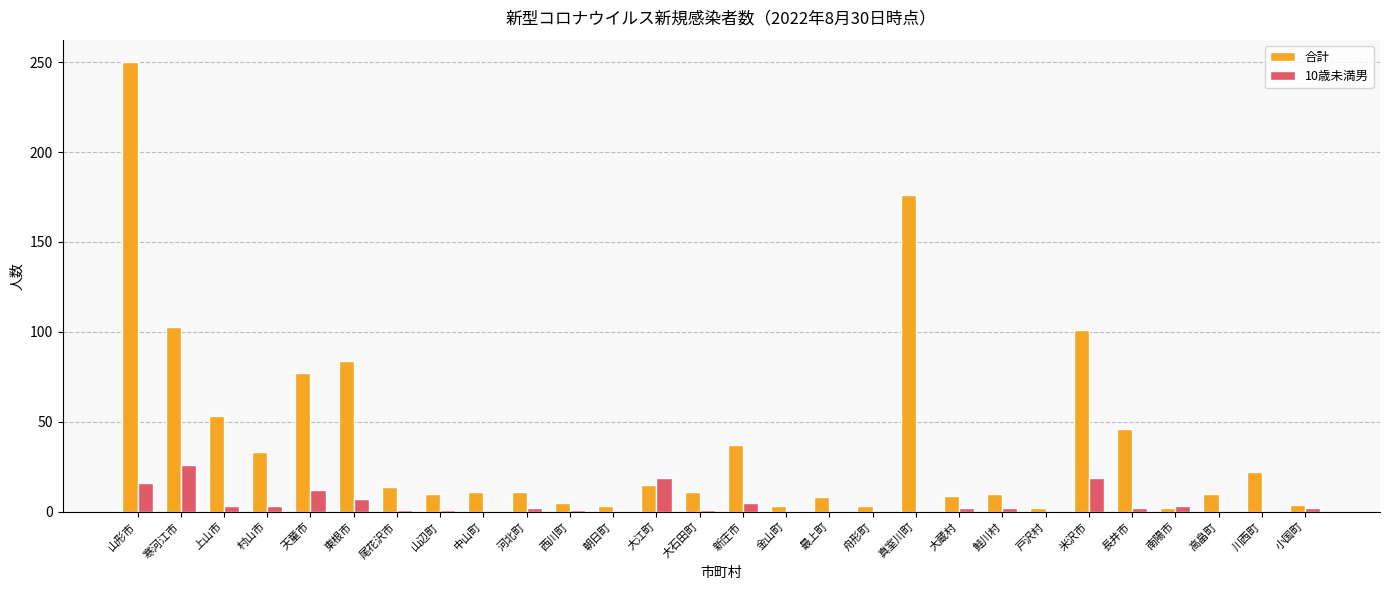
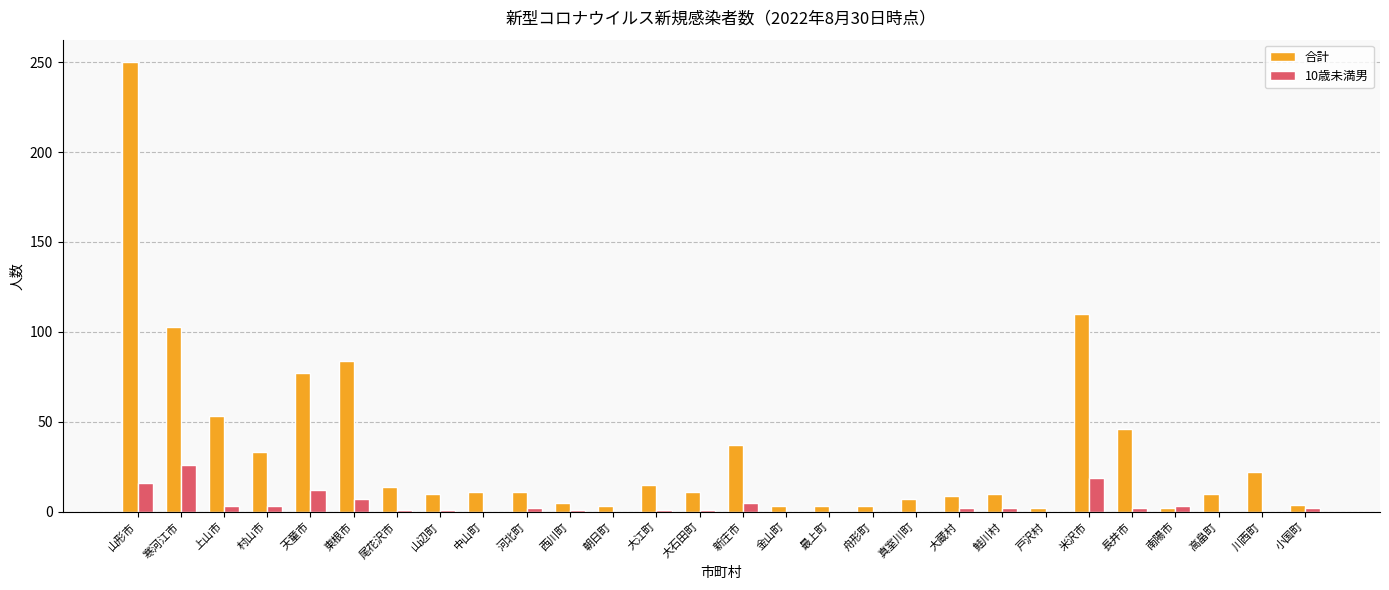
  {
    "合計": {
      "山形市": 250,
      "寒河江市": 103,
      "上山市": 53,
      "村山市": 33,
      "天童市": 77,
      "東根市": 84,
      "尾花沢市": 14,
      "山辺町": 10,
      "中山町": 11,
      "河北町": 11,
      "西川町": 5,
      "朝日町": 3,
      "大江町": 15,
      "大石田町": 11,
      "新庄市": 37,
      "金山町": 3,
-     "最上町": 8,
+     "最上町": 3,
      "舟形町": 3,
-     "真室川町": 176,
+     "真室川町": 7,
      "大蔵村": 9,
      "鮭川村": 10,
      "戸沢村": 2,
-     "米沢市": 101,
+     "米沢市": 110,
      "長井市": 46,
      "南陽市": 2,
      "高畠町": 10,
      "川西町": 22,
      "小国町": 4
    },
    "10歳未満男": {
      "山形市": 16,
      "寒河江市": 26,
      "上山市": 3,
      "村山市": 3,
      "天童市": 12,
      "東根市": 7,
      "中山町": 0,
      "河北町": 2,
      "朝日町": 0,
-     "大江町": 19,
+     "大江町": 1,
      "新庄市": 5,
      "金山町": 0,
      "最上町": 0,
      "舟形町": 0,
      "真室川町": 0,
      "大蔵村": 2,
      "鮭川村": 2,
      "戸沢村": 0,
      "米沢市": 19,
      "長井市": 2,
      "南陽市": 3,
      "高畠町": 0,
      "川西町": 0,
      "小国町": 2
    }
  }
